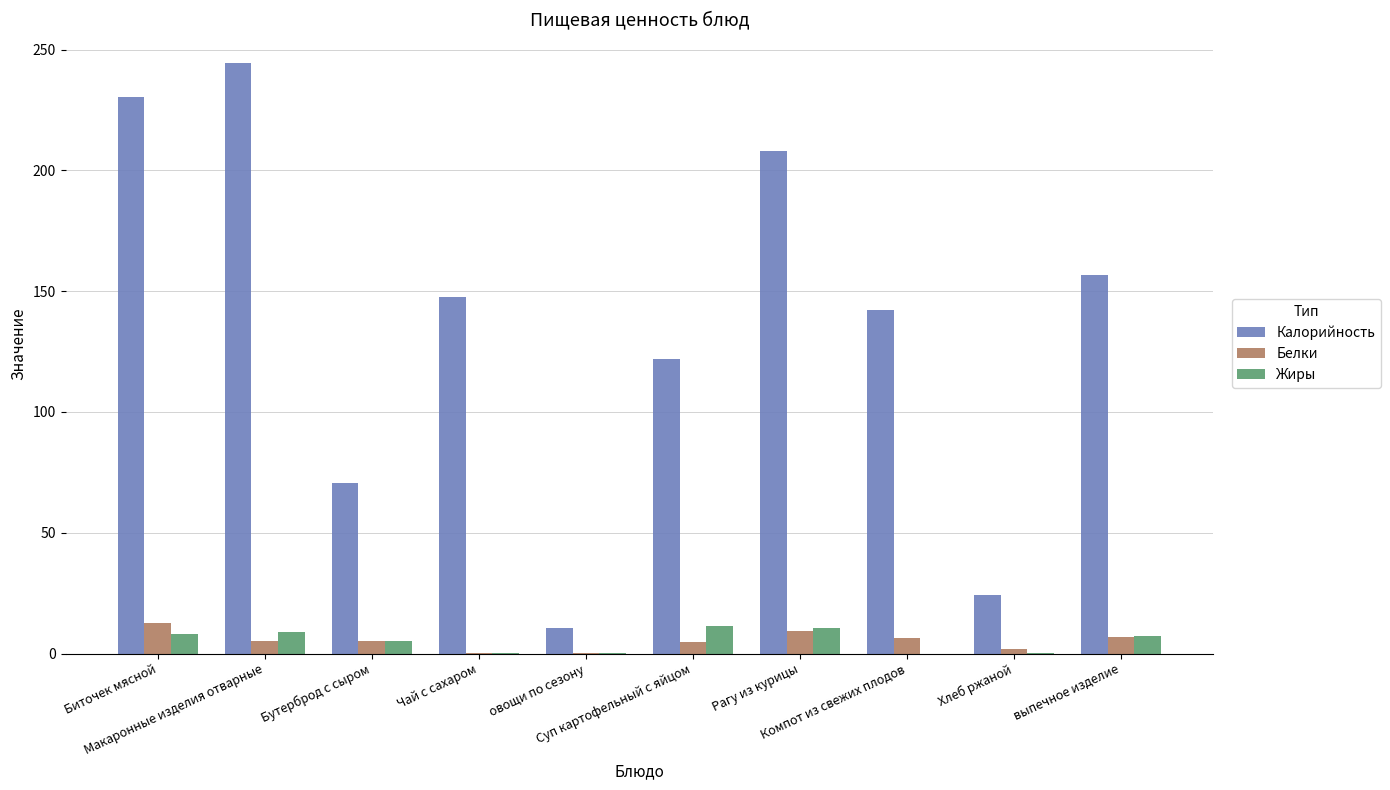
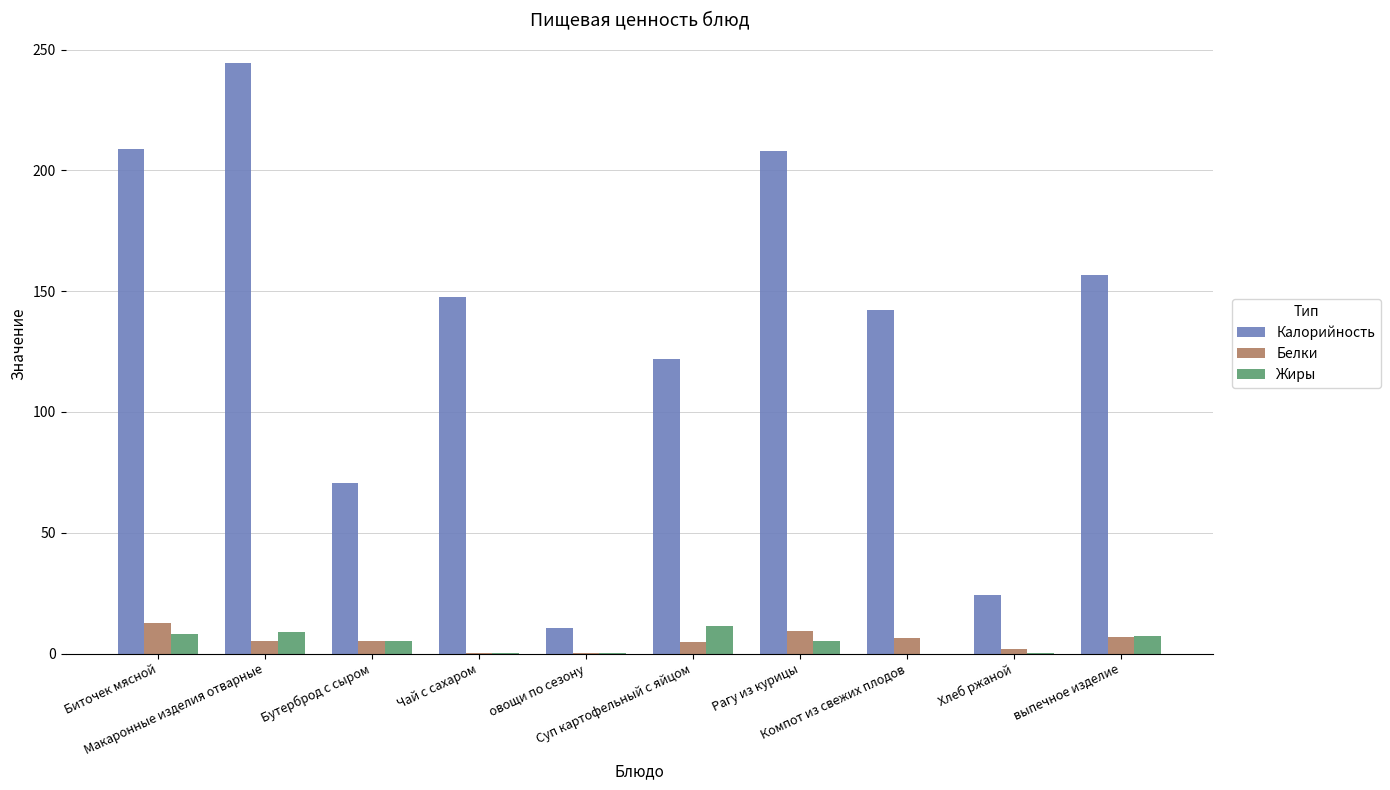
  {
    "Калорийность": {
-     "Биточек мясной": 230,
+     "Биточек мясной": 209,
      "Макаронные изделия отварные": 245,
      "Бутерброд с сыром": 71,
      "Чай с сахаром": 148,
      "овощи по сезону": 11,
      "Суп картофельный с яйцом": 122,
      "Рагу из курицы": 208,
      "Компот из свежих плодов": 142,
      "Хлеб ржаной": 24,
      "выпечное изделие": 157
    },
    "Белки": {
      "Биточек мясной": 13,
      "Макаронные изделия отварные": 5,
      "Бутерброд с сыром": 5,
      "Суп картофельный с яйцом": 5,
      "Рагу из курицы": 9,
      "Компот из свежих плодов": 6,
      "Хлеб ржаной": 2,
      "выпечное изделие": 7
    },
    "Жиры": {
      "Биточек мясной": 8,
      "Макаронные изделия отварные": 9,
      "Бутерброд с сыром": 5,
      "Суп картофельный с яйцом": 12,
-     "Рагу из курицы": 11,
+     "Рагу из курицы": 5,
      "Компот из свежих плодов": 0,
      "выпечное изделие": 7
    }
  }
